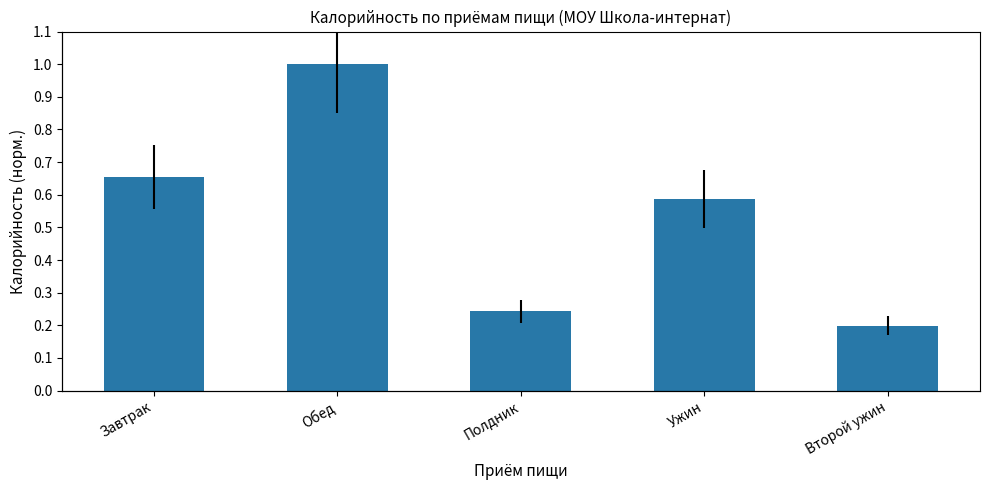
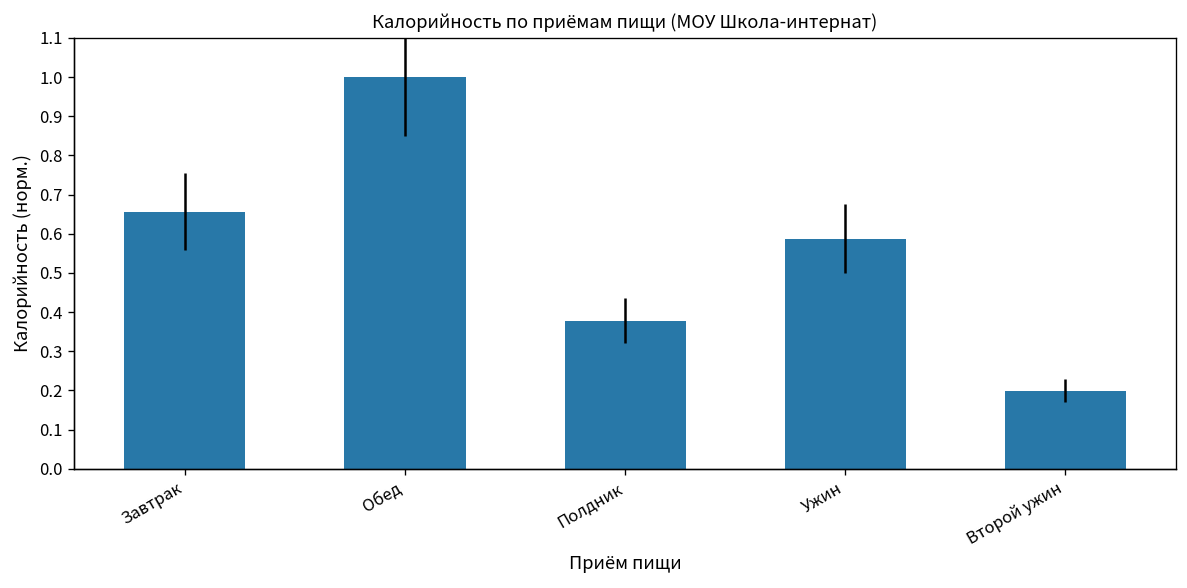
  {
    "Завтрак": 0.66,
    "Обед": 1.00,
-   "Полдник": 0.24,
+   "Полдник": 0.38,
    "Ужин": 0.59,
    "Второй ужин": 0.20
  }
